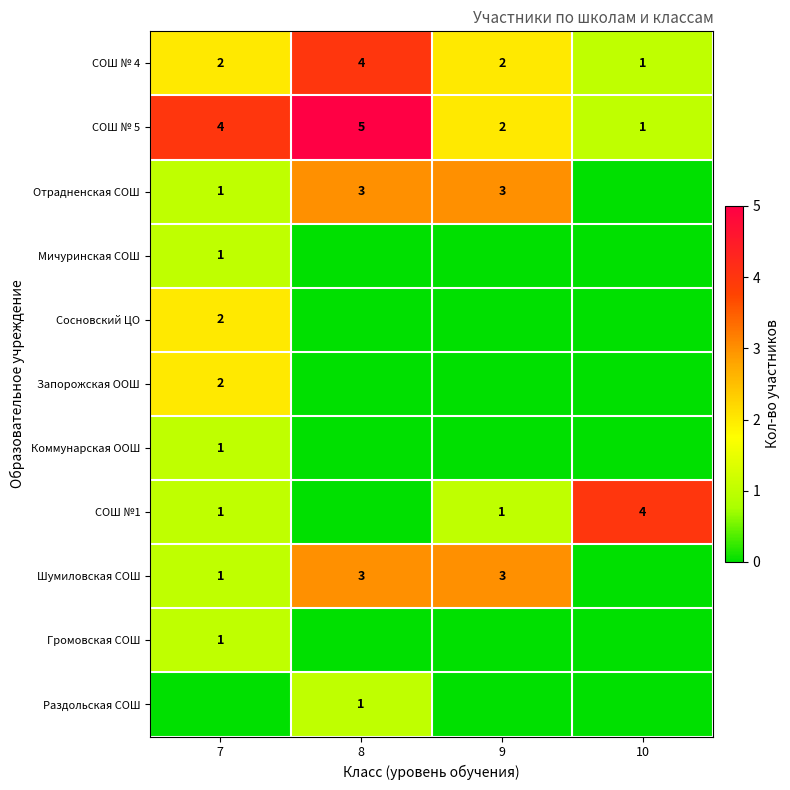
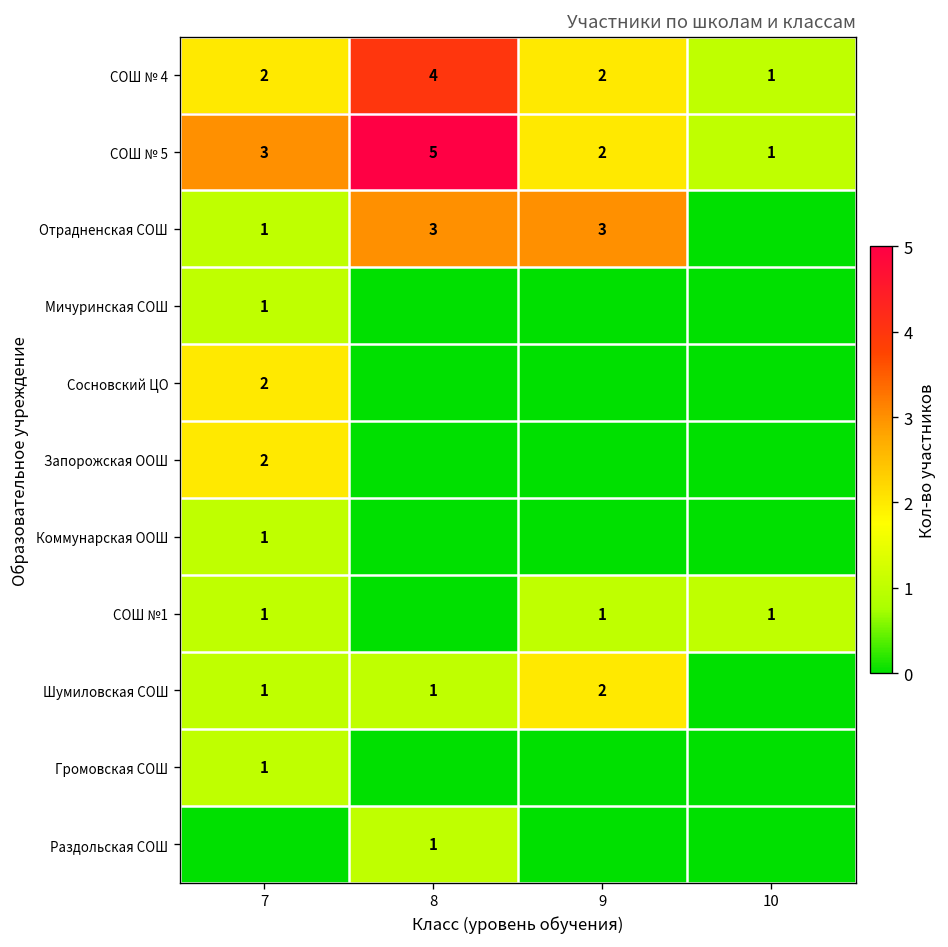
  {
    "СОШ № 4": {
      "7": 2,
      "8": 4,
      "9": 2,
      "10": 1
    },
    "СОШ № 5": {
-     "7": 4,
+     "7": 3,
      "8": 5,
      "9": 2,
      "10": 1
    },
    "Отрадненская СОШ": {
      "7": 1,
      "8": 3,
      "9": 3
    },
    "Мичуринская СОШ": {
      "7": 1
    },
    "Сосновский ЦО": {
      "7": 2
    },
    "Запорожская ООШ": {
      "7": 2
    },
    "Коммунарская ООШ": {
      "7": 1
    },
    "СОШ №1": {
      "7": 1,
      "9": 1,
-     "10": 4
+     "10": 1
    },
    "Шумиловская СОШ": {
      "7": 1,
-     "8": 3,
-     "9": 3
+     "8": 1,
+     "9": 2
    },
    "Громовская СОШ": {
      "7": 1
    },
    "Раздольская СОШ": {
      "8": 1
    }
  }
